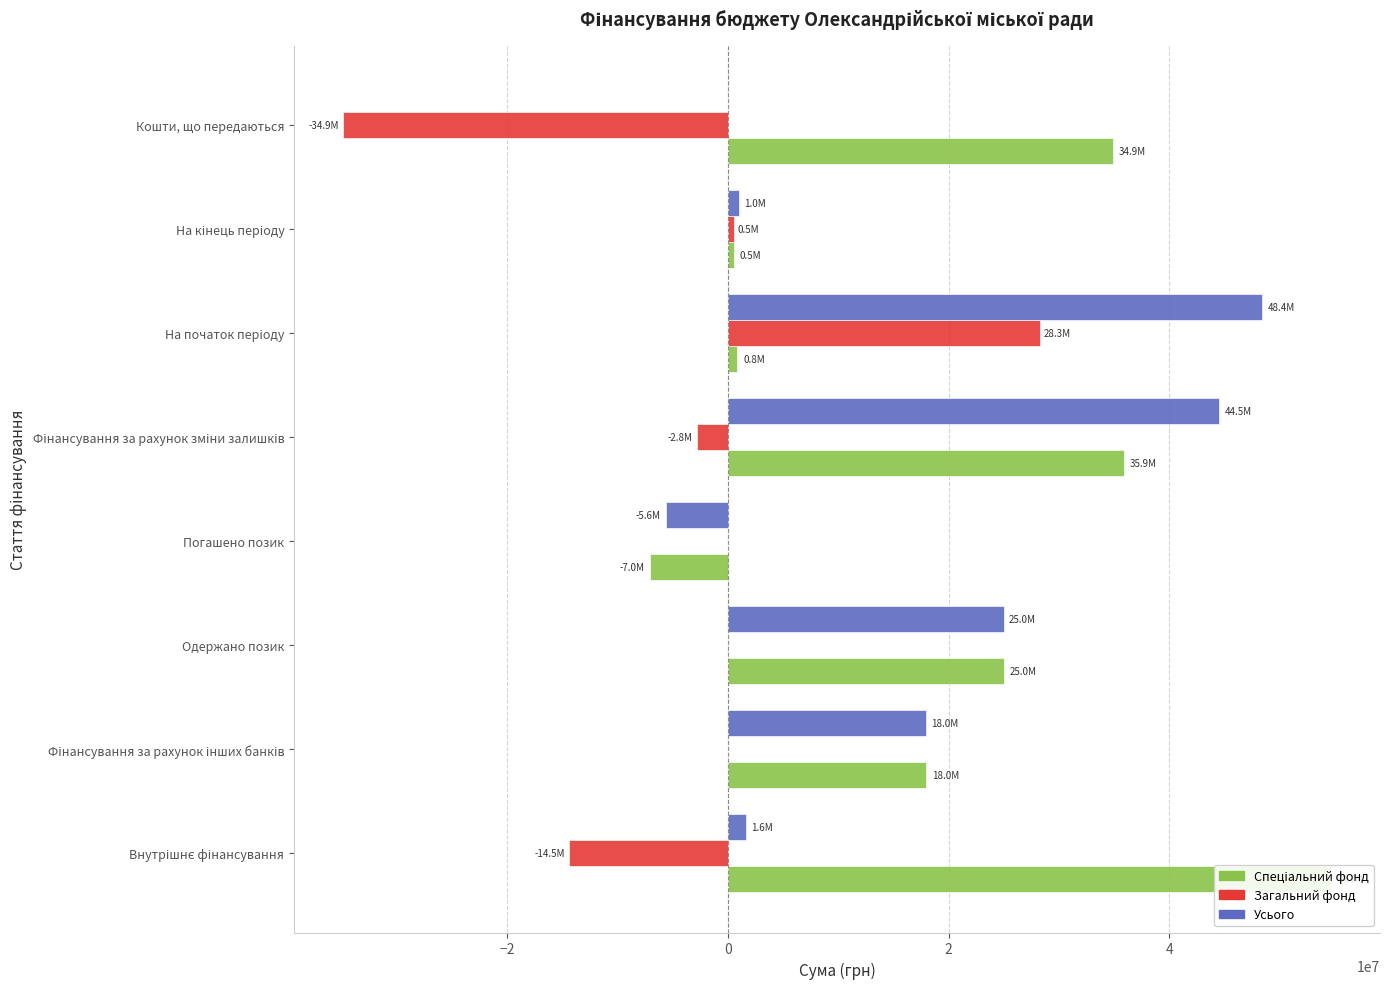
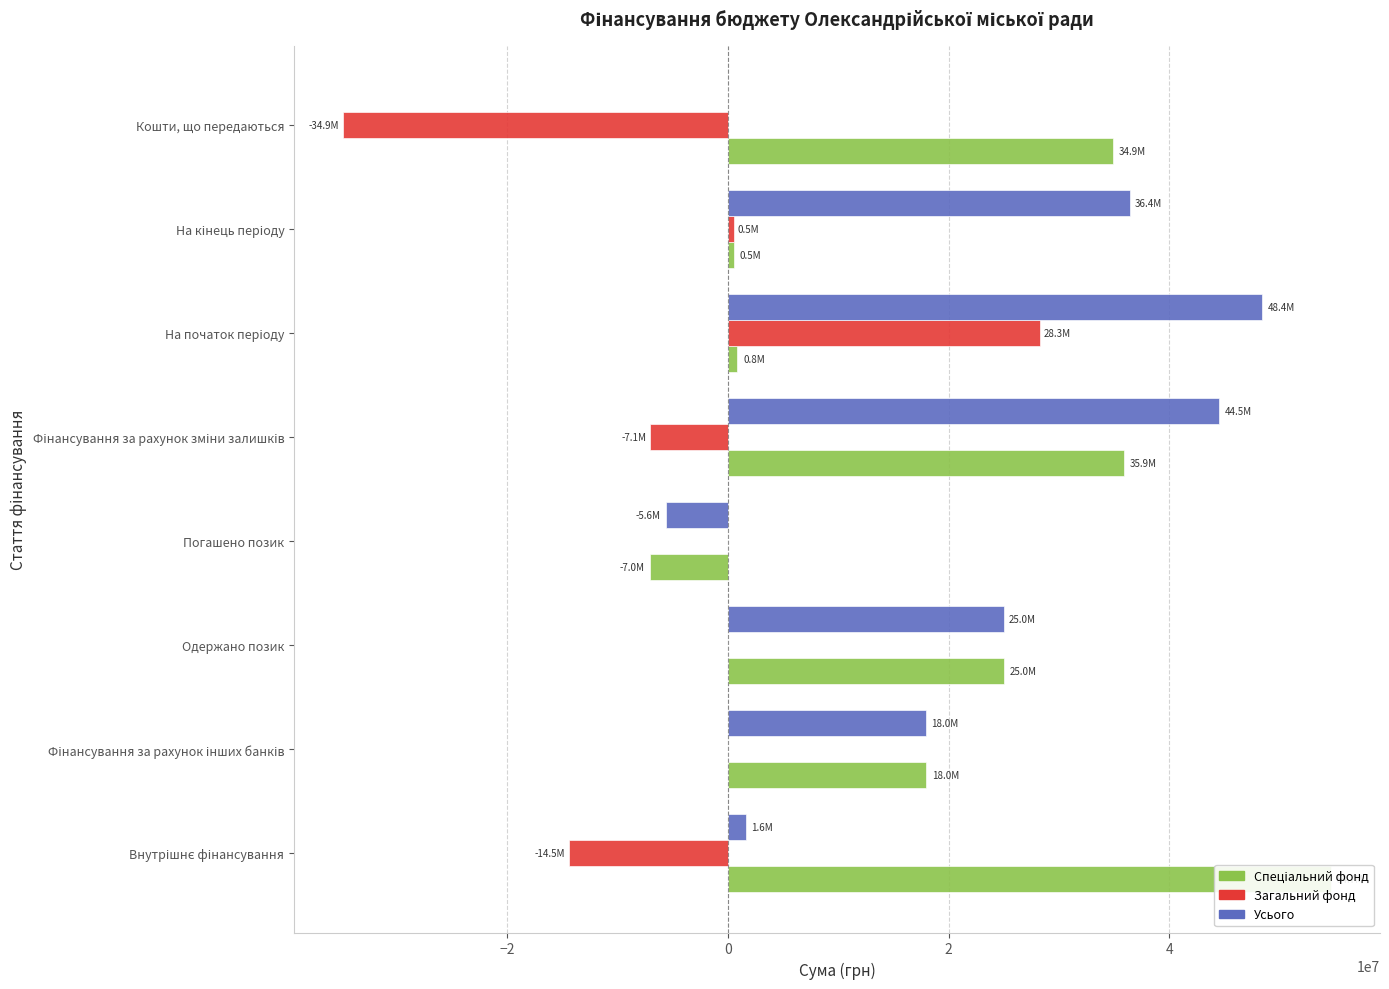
  {
    "Спеціальний фонд": {
      "Кошти, що передаються": "34.9M",
      "На кінець періоду": "0.5M",
      "На початок періоду": "0.8M",
      "Фінансування за рахунок зміни залишків": "35.9M",
      "Погашено позик": "-7.0M",
      "Одержано позик": "25.0M",
      "Фінансування за рахунок інших банків": "18.0M"
    },
    "Загальний фонд": {
      "Кошти, що передаються": "-34.9M",
      "На кінець періоду": "0.5M",
      "На початок періоду": "28.3M",
-     "Фінансування за рахунок зміни залишків": "-2.8M",
+     "Фінансування за рахунок зміни залишків": "-7.1M",
      "Внутрішнє фінансування": "-14.5M"
    },
    "Усього": {
-     "На кінець періоду": "1.0M",
+     "На кінець періоду": "36.4M",
      "На початок періоду": "48.4M",
      "Фінансування за рахунок зміни залишків": "44.5M",
      "Погашено позик": "-5.6M",
      "Одержано позик": "25.0M",
      "Фінансування за рахунок інших банків": "18.0M",
      "Внутрішнє фінансування": "1.6M"
    }
  }
